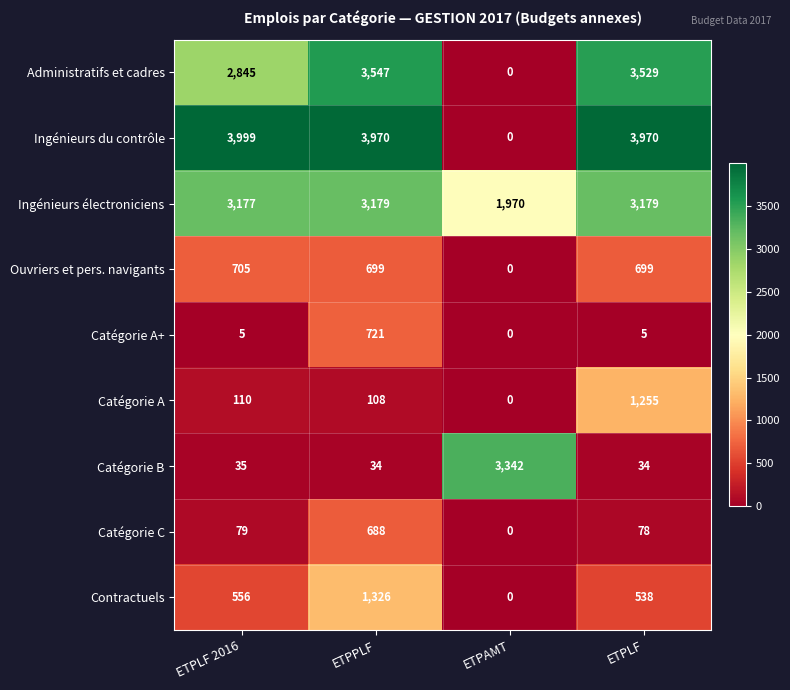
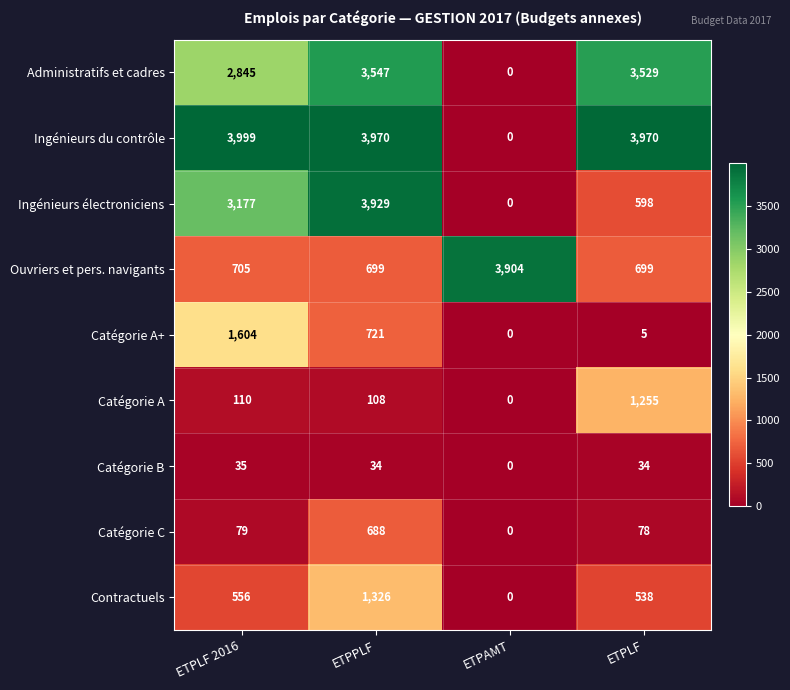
  {
    "Administratifs et cadres": {
      "ETPLF 2016": "2,845",
      "ETPPLF": "3,547",
      "ETPAMT": "0",
      "ETPLF": "3,529"
    },
    "Ingénieurs du contrôle": {
      "ETPLF 2016": "3,999",
      "ETPPLF": "3,970",
      "ETPAMT": "0",
      "ETPLF": "3,970"
    },
    "Ingénieurs électroniciens": {
      "ETPLF 2016": "3,177",
-     "ETPPLF": "3,179",
-     "ETPAMT": "1,970",
-     "ETPLF": "3,179"
+     "ETPPLF": "3,929",
+     "ETPAMT": "0",
+     "ETPLF": "598"
    },
    "Ouvriers et pers. navigants": {
      "ETPLF 2016": "705",
      "ETPPLF": "699",
-     "ETPAMT": "0",
+     "ETPAMT": "3,904",
      "ETPLF": "699"
    },
    "Catégorie A+": {
-     "ETPLF 2016": "5",
+     "ETPLF 2016": "1,604",
      "ETPPLF": "721",
      "ETPAMT": "0",
      "ETPLF": "5"
    },
    "Catégorie A": {
      "ETPLF 2016": "110",
      "ETPPLF": "108",
      "ETPAMT": "0",
      "ETPLF": "1,255"
    },
    "Catégorie B": {
      "ETPLF 2016": "35",
      "ETPPLF": "34",
-     "ETPAMT": "3,342",
+     "ETPAMT": "0",
      "ETPLF": "34"
    },
    "Catégorie C": {
      "ETPLF 2016": "79",
      "ETPPLF": "688",
      "ETPAMT": "0",
      "ETPLF": "78"
    },
    "Contractuels": {
      "ETPLF 2016": "556",
      "ETPPLF": "1,326",
      "ETPAMT": "0",
      "ETPLF": "538"
    }
  }
